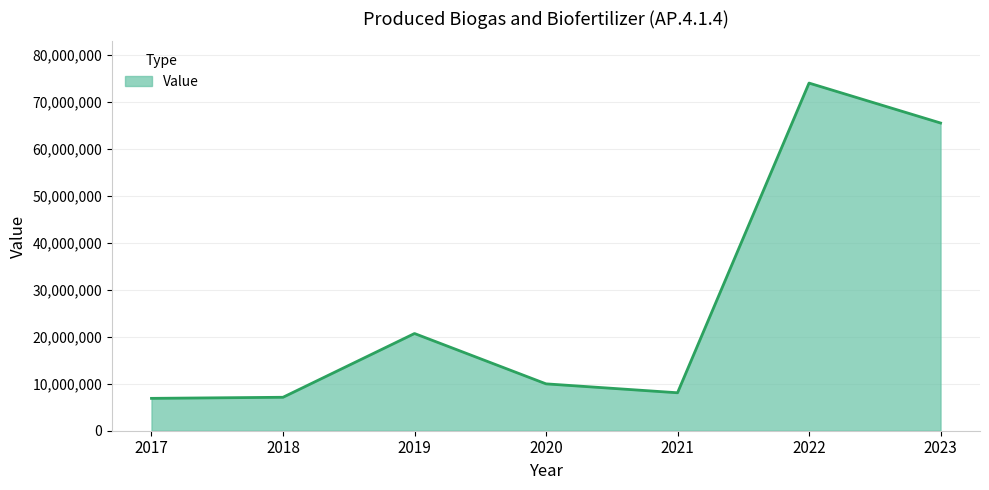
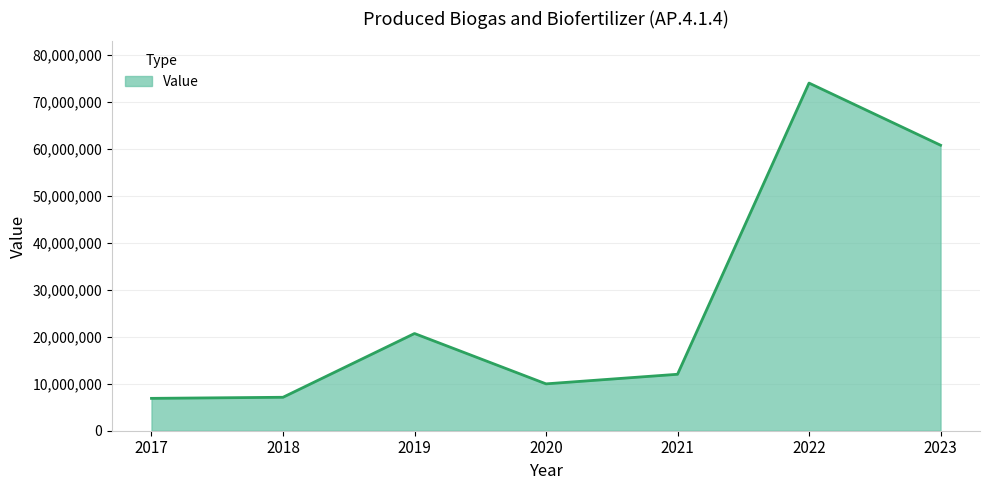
  {
    "2017": "7,000,000",
    "2018": "7,000,000",
    "2019": "21,000,000",
    "2020": "10,000,000",
-   "2021": "8,000,000",
+   "2021": "12,000,000",
    "2022": "74,000,000",
-   "2023": "66,000,000"
+   "2023": "61,000,000"
  }
